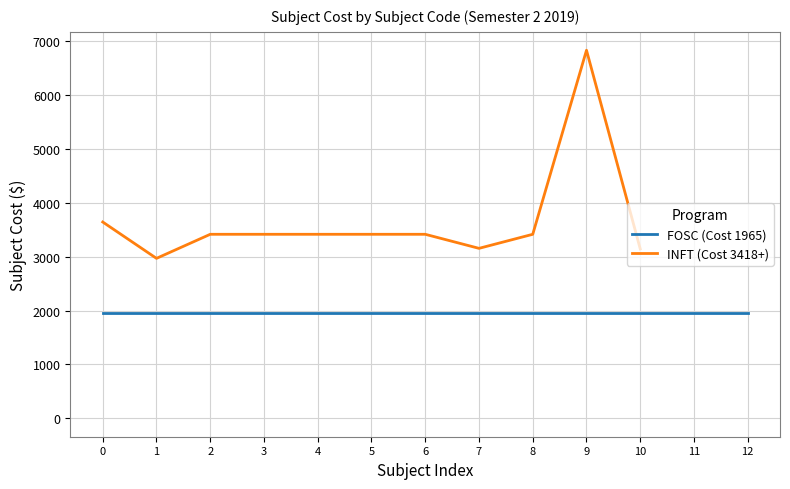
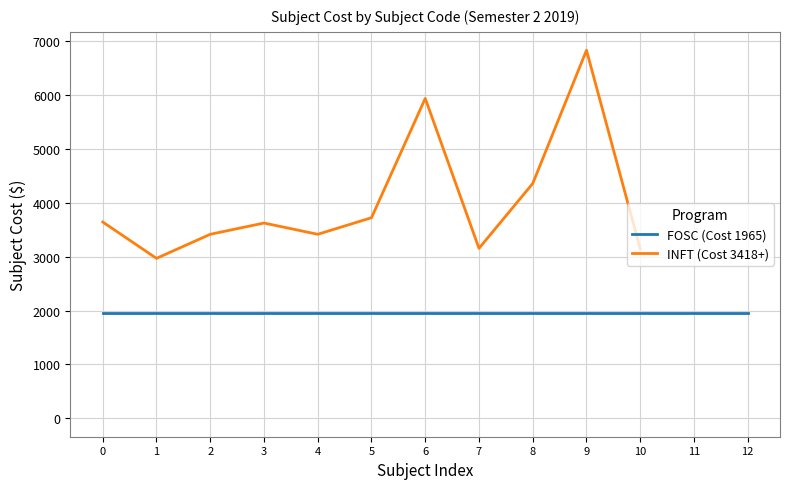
  {
    "FOSC (Cost 1965)": {
      "0": 2000,
      "1": 2000,
      "2": 2000,
      "3": 2000,
      "4": 2000,
      "5": 2000,
      "6": 2000,
      "7": 2000,
      "8": 2000,
      "9": 2000,
      "10": 2000,
      "11": 2000,
      "12": 2000
    },
    "INFT (Cost 3418+)": {
      "0": 3600,
      "1": 3000,
      "2": 3400,
-     "3": 3400,
+     "3": 3600,
      "4": 3400,
-     "5": 3400,
-     "6": 3400,
+     "5": 3700,
+     "6": 5900,
      "7": 3200,
-     "8": 3400,
+     "8": 4400,
      "9": 6800
    }
  }
